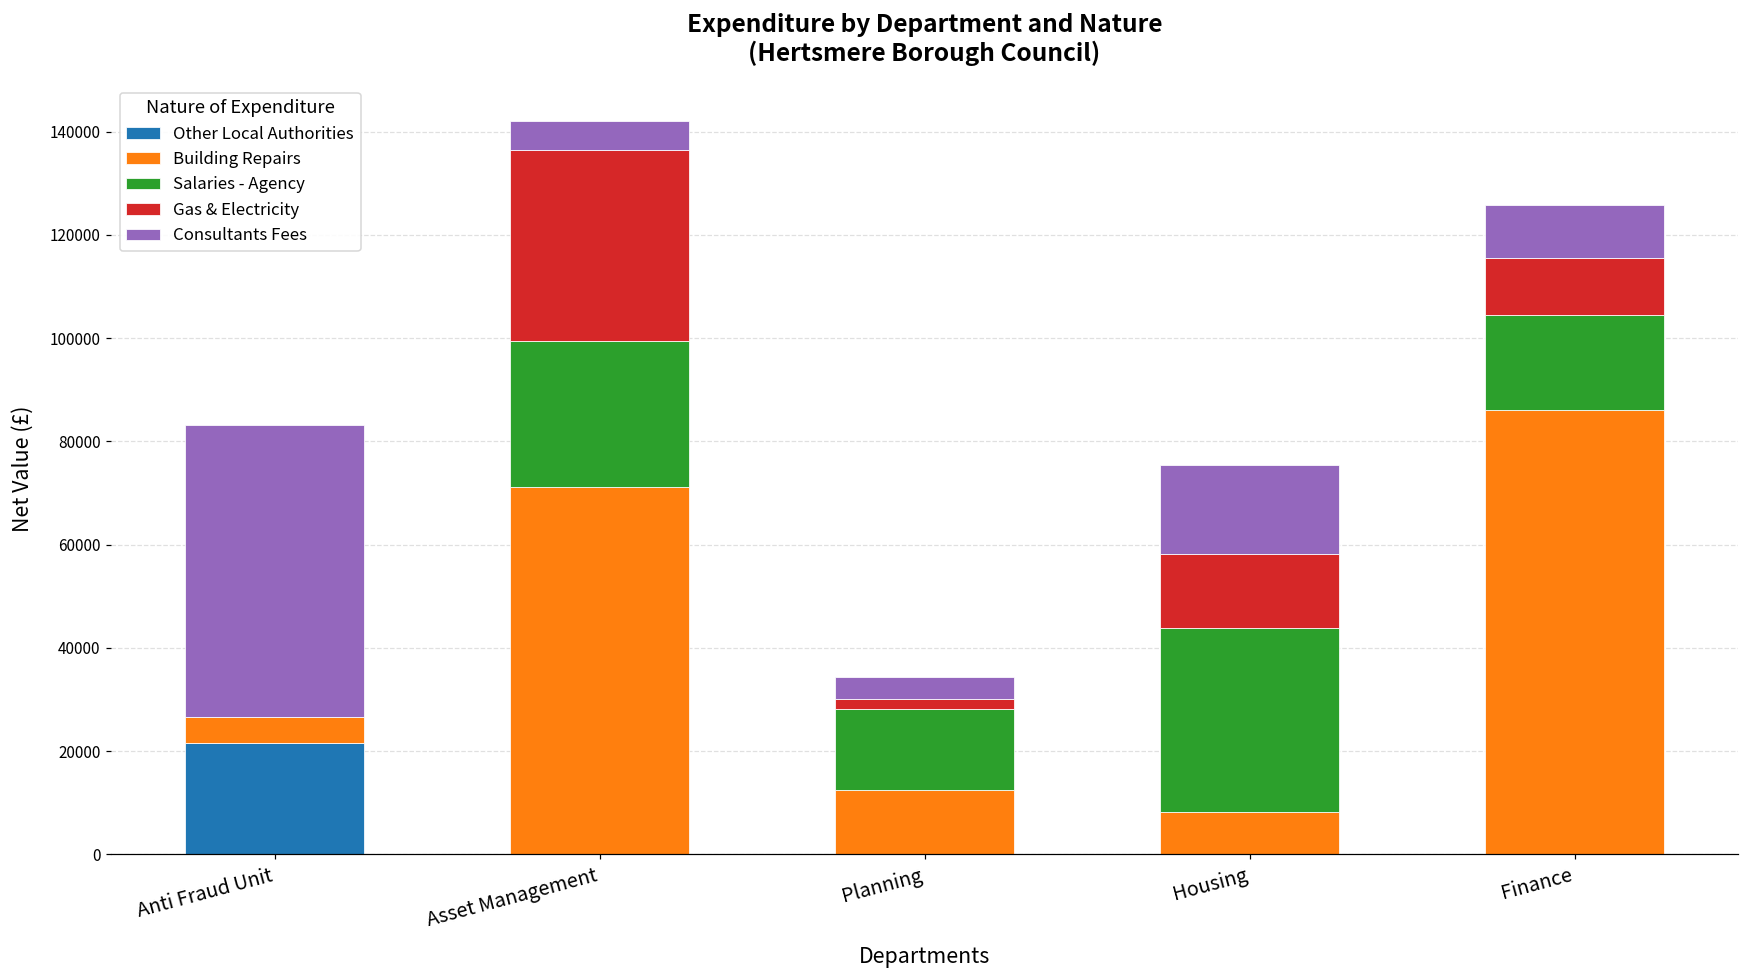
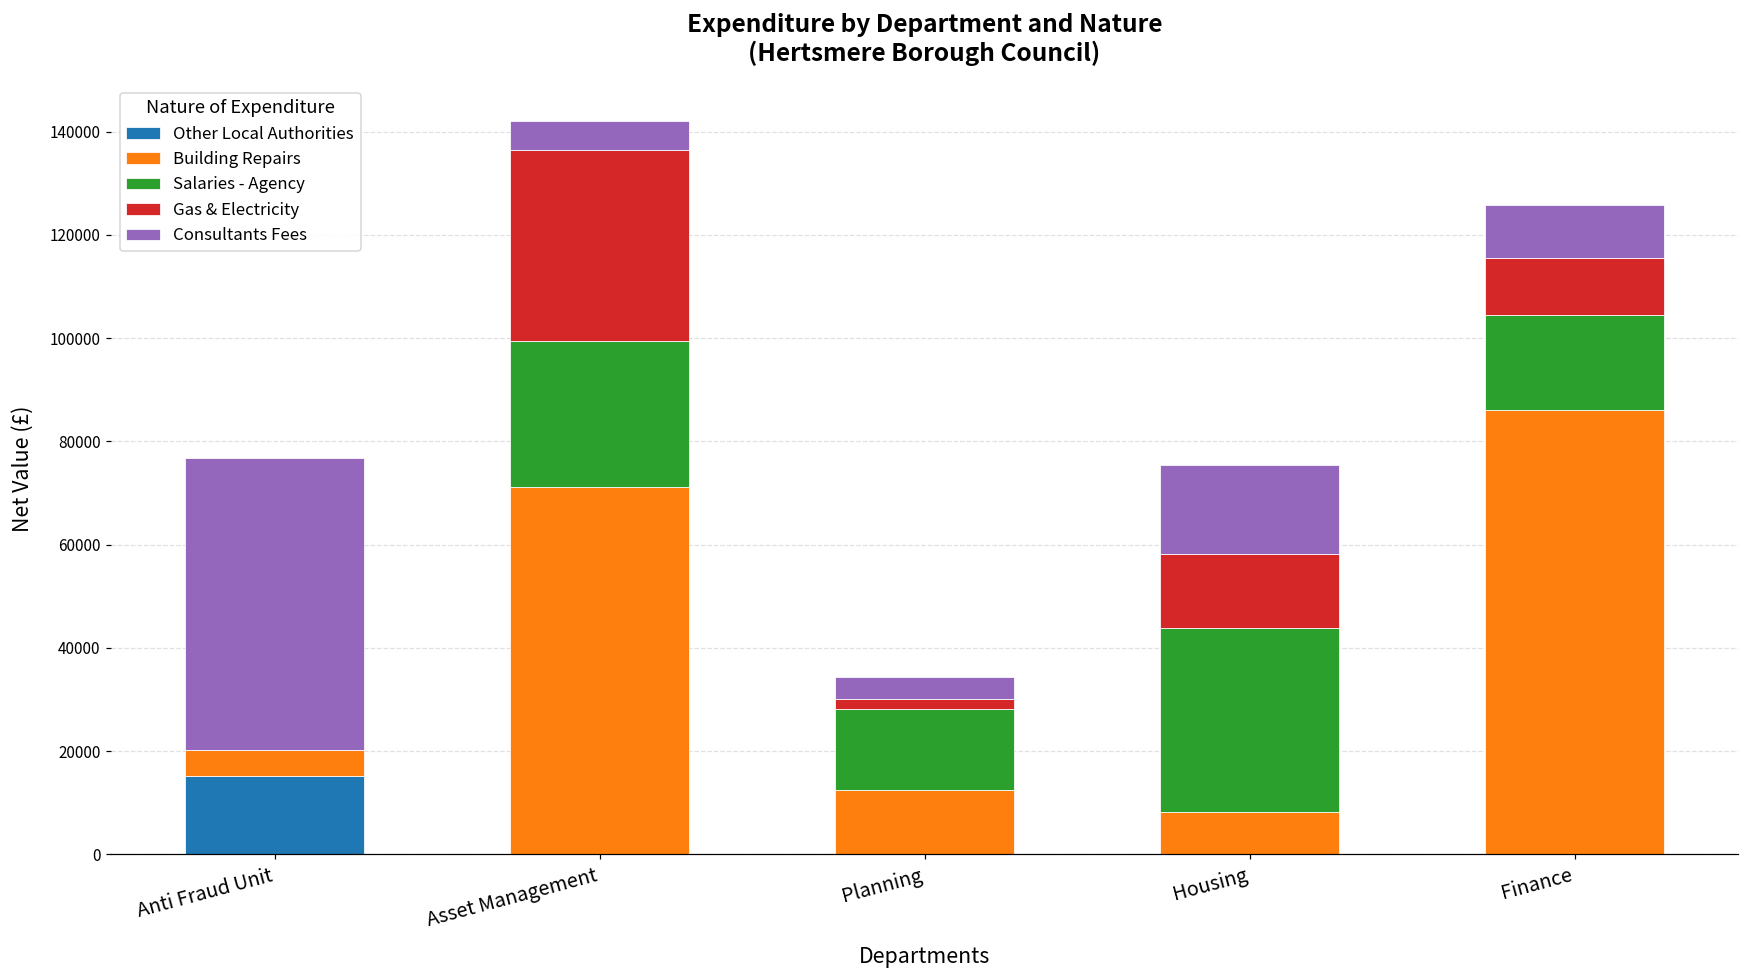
  {
    "Other Local Authorities": {
-     "Anti Fraud Unit": 22000,
+     "Anti Fraud Unit": 15000,
      "Asset Management": 0,
      "Planning": 0,
      "Housing": 0,
      "Finance": 0
    },
    "Building Repairs": {
      "Anti Fraud Unit": 5000,
      "Asset Management": 71000,
      "Planning": 13000,
      "Housing": 8000,
      "Finance": 86000
    },
    "Salaries - Agency": {
      "Anti Fraud Unit": 0,
      "Asset Management": 28000,
      "Planning": 16000,
      "Housing": 36000,
      "Finance": 19000
    },
    "Gas & Electricity": {
      "Anti Fraud Unit": 0,
      "Asset Management": 37000,
      "Planning": 2000,
      "Housing": 14000,
      "Finance": 11000
    },
    "Consultants Fees": {
      "Anti Fraud Unit": 57000,
      "Asset Management": 6000,
      "Planning": 4000,
      "Housing": 17000,
      "Finance": 10000
    }
  }
